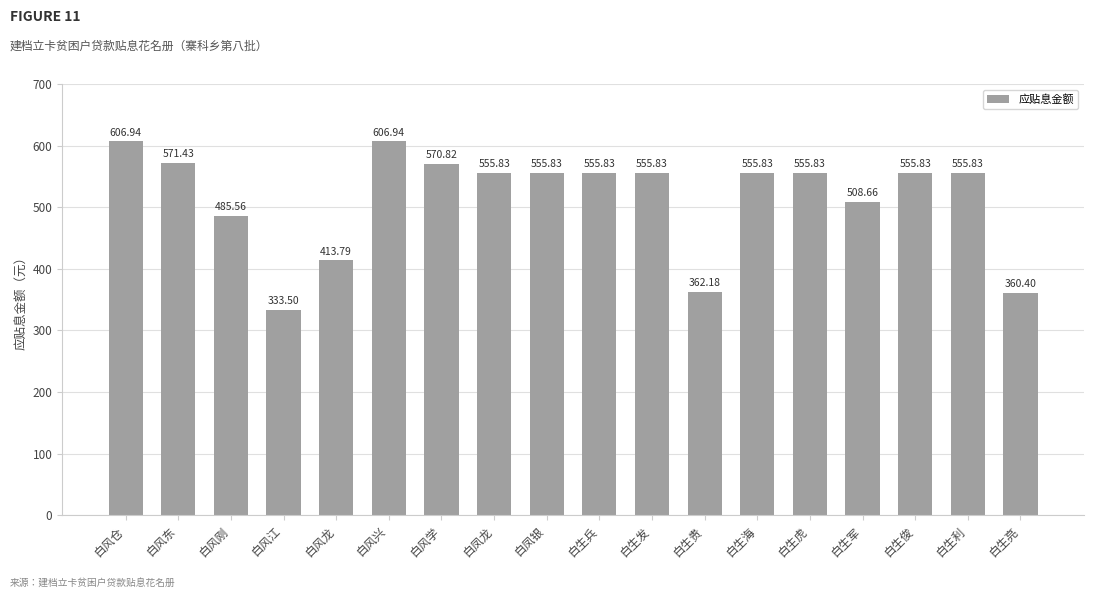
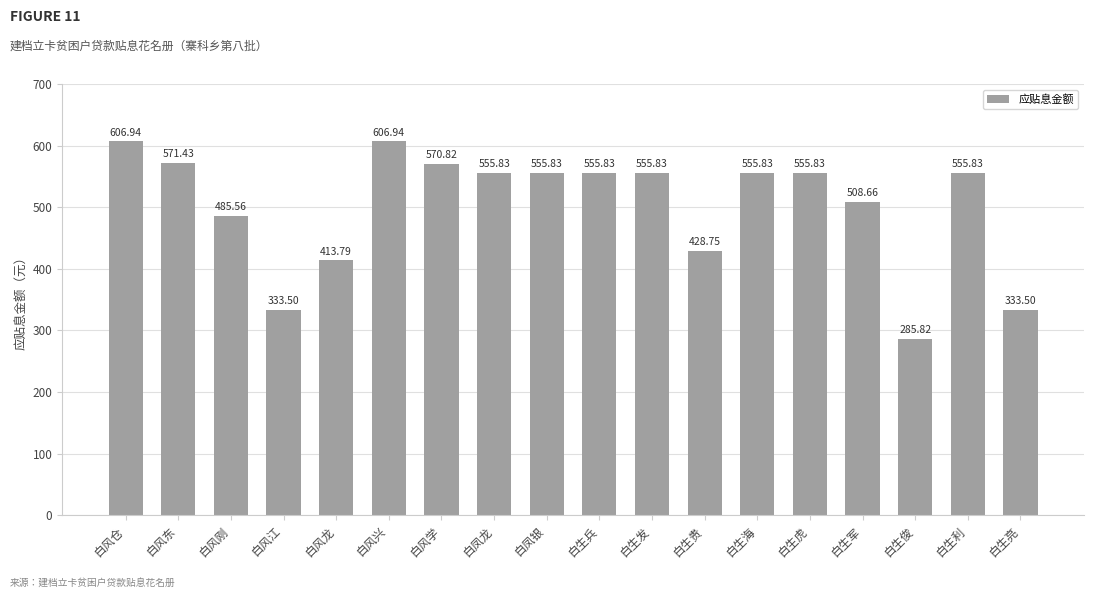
  {
    "白风仓": 606.94,
    "白风东": 571.43,
    "白风刚": 485.56,
    "白风江": 333.50,
    "白风龙": 413.79,
    "白风兴": 606.94,
    "白风学": 570.82,
    "白凤龙": 555.83,
    "白凤银": 555.83,
    "白生兵": 555.83,
    "白生发": 555.83,
-   "白生贵": 362.18,
+   "白生贵": 428.75,
    "白生海": 555.83,
    "白生虎": 555.83,
    "白生军": 508.66,
-   "白生俊": 555.83,
+   "白生俊": 285.82,
    "白生利": 555.83,
-   "白生亮": 360.40
+   "白生亮": 333.50
  }
